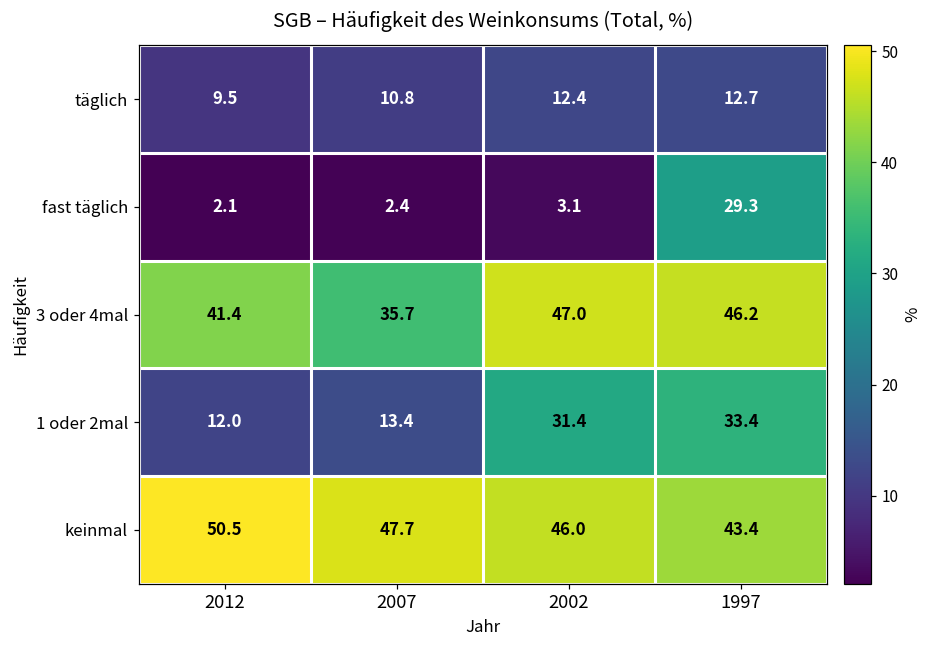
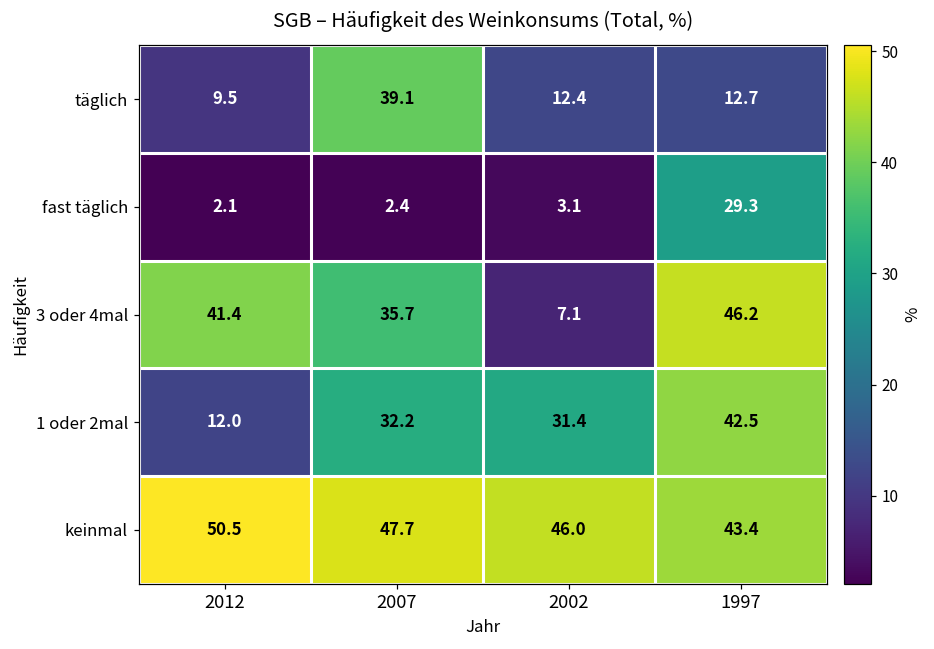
  {
    "täglich": {
      "2012": 9.5,
-     "2007": 10.8,
+     "2007": 39.1,
      "2002": 12.4,
      "1997": 12.7
    },
    "fast täglich": {
      "2012": 2.1,
      "2007": 2.4,
      "2002": 3.1,
      "1997": 29.3
    },
    "3 oder 4mal": {
      "2012": 41.4,
      "2007": 35.7,
-     "2002": 47.0,
+     "2002": 7.1,
      "1997": 46.2
    },
    "1 oder 2mal": {
      "2012": 12.0,
-     "2007": 13.4,
+     "2007": 32.2,
      "2002": 31.4,
-     "1997": 33.4
+     "1997": 42.5
    },
    "keinmal": {
      "2012": 50.5,
      "2007": 47.7,
      "2002": 46.0,
      "1997": 43.4
    }
  }
